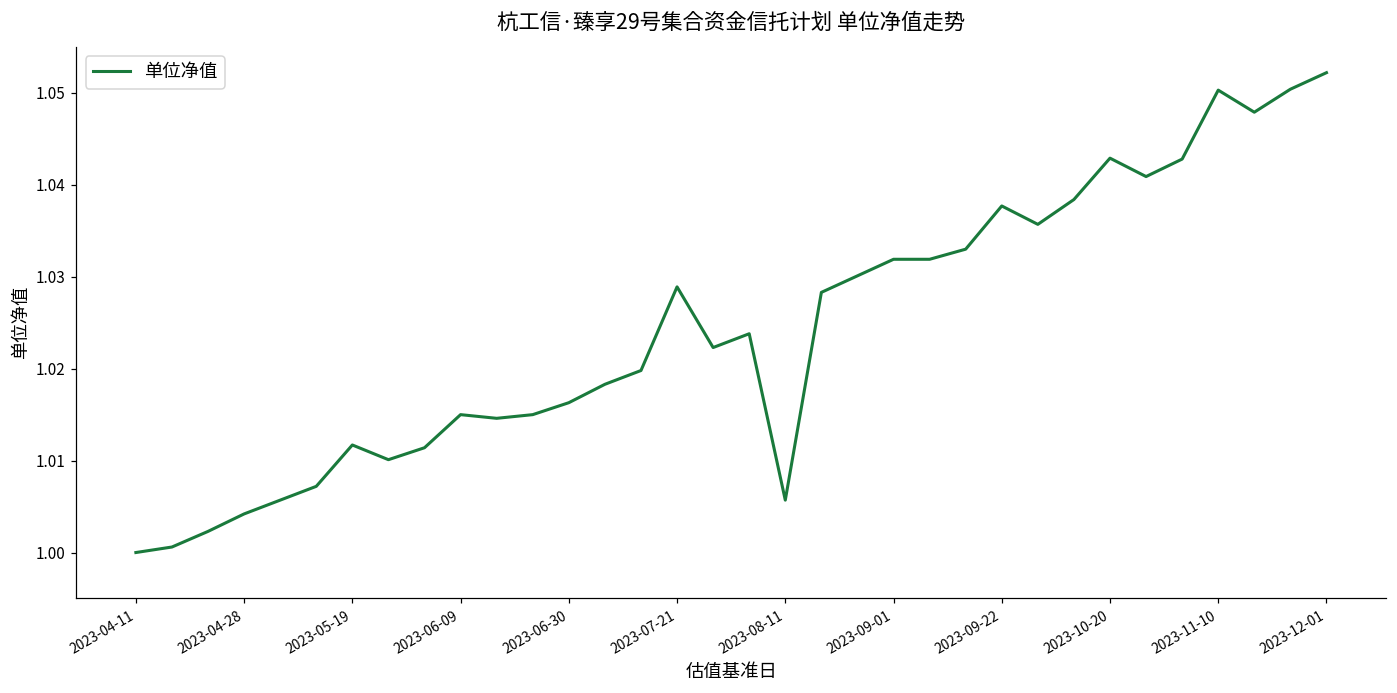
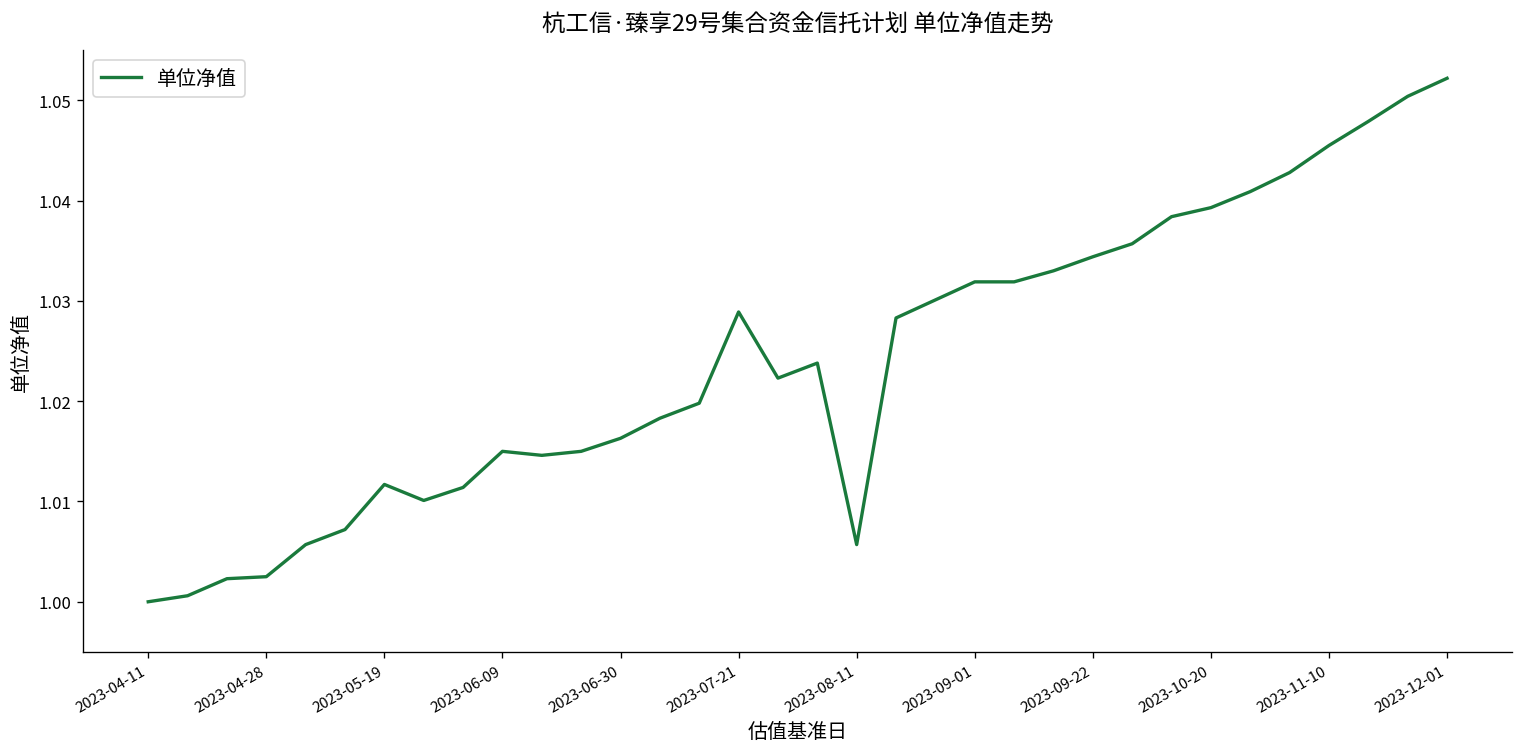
  {
    "2023-04-11": 1.000,
-   "2023-04-28": 1.004,
+   "2023-04-28": 1.003,
    "2023-05-19": 1.012,
    "2023-06-09": 1.015,
    "2023-06-30": 1.016,
    "2023-07-21": 1.029,
    "2023-08-11": 1.006,
    "2023-09-01": 1.032,
-   "2023-09-22": 1.038,
-   "2023-10-20": 1.043,
-   "2023-11-10": 1.050,
+   "2023-09-22": 1.034,
+   "2023-10-20": 1.039,
+   "2023-11-10": 1.046,
    "2023-12-01": 1.052
  }
